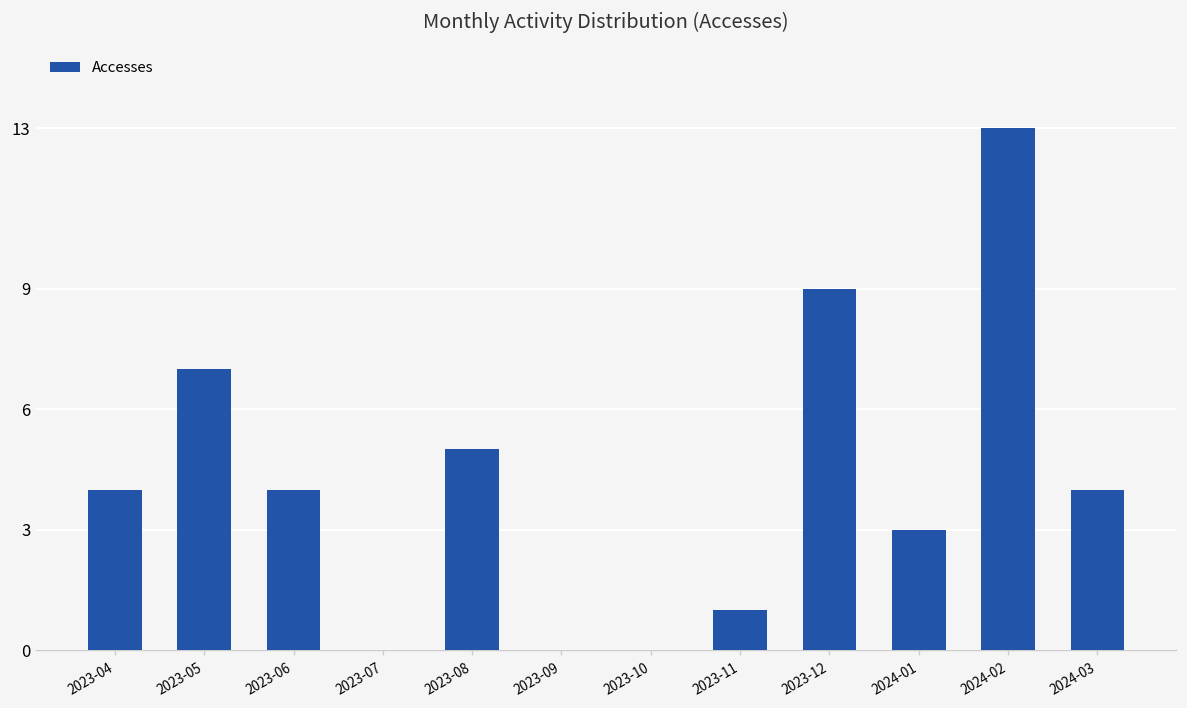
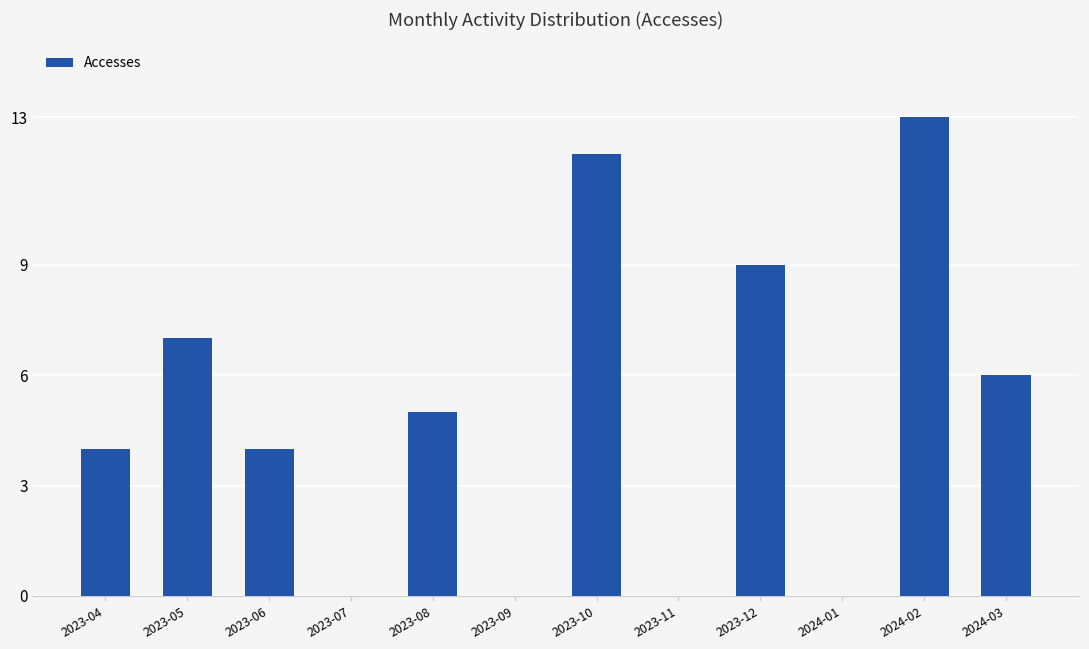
  {
    "2023-04": 4,
    "2023-05": 7,
    "2023-06": 4,
    "2023-07": 0,
    "2023-08": 5,
    "2023-09": 0,
-   "2023-10": 0,
-   "2023-11": 1,
+   "2023-10": 12,
+   "2023-11": 0,
    "2023-12": 9,
-   "2024-01": 3,
+   "2024-01": 0,
    "2024-02": 13,
-   "2024-03": 4
+   "2024-03": 6
  }
